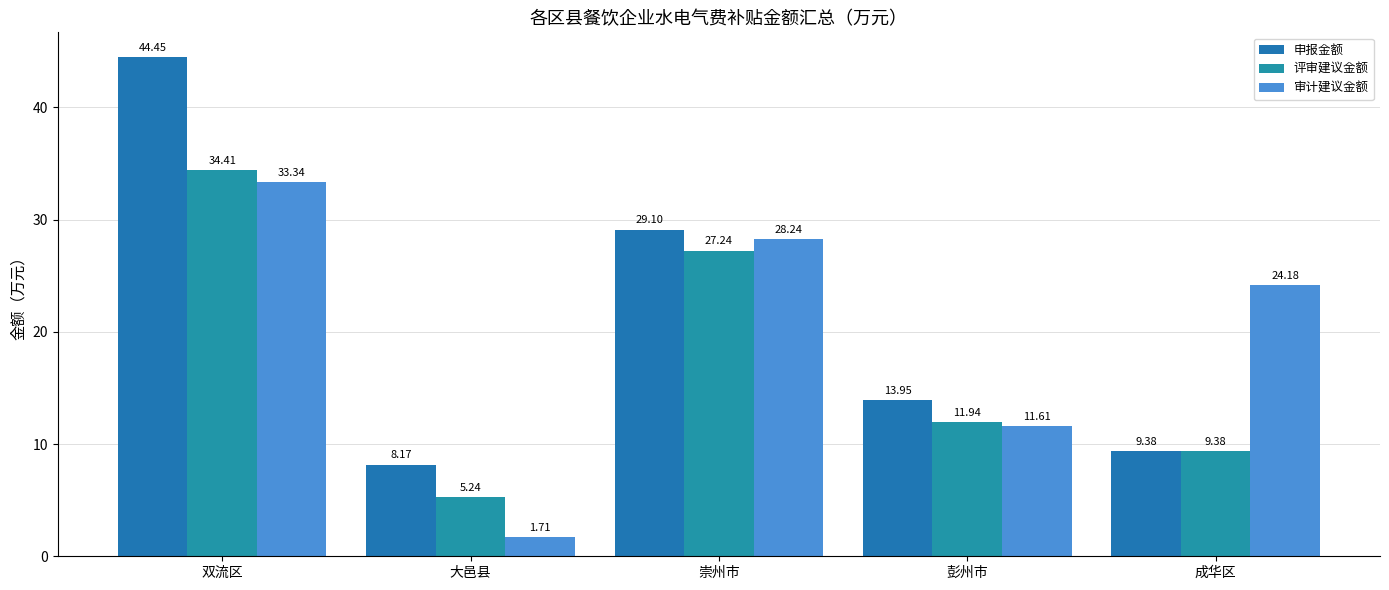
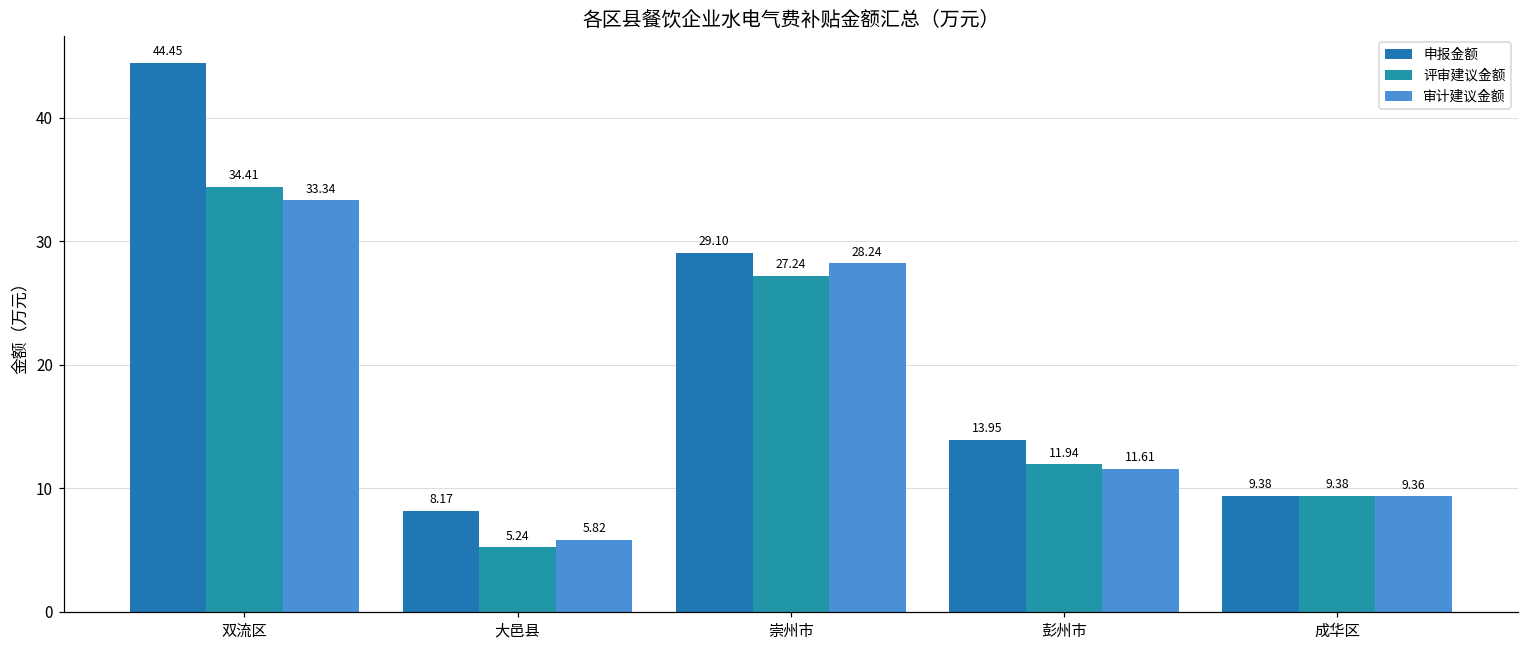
  {
    "审计建议金额": {
      "双流区": 33.34,
-     "大邑县": 1.71,
+     "大邑县": 5.82,
      "崇州市": 28.24,
      "彭州市": 11.61,
-     "成华区": 24.18
+     "成华区": 9.36
    }
  }
